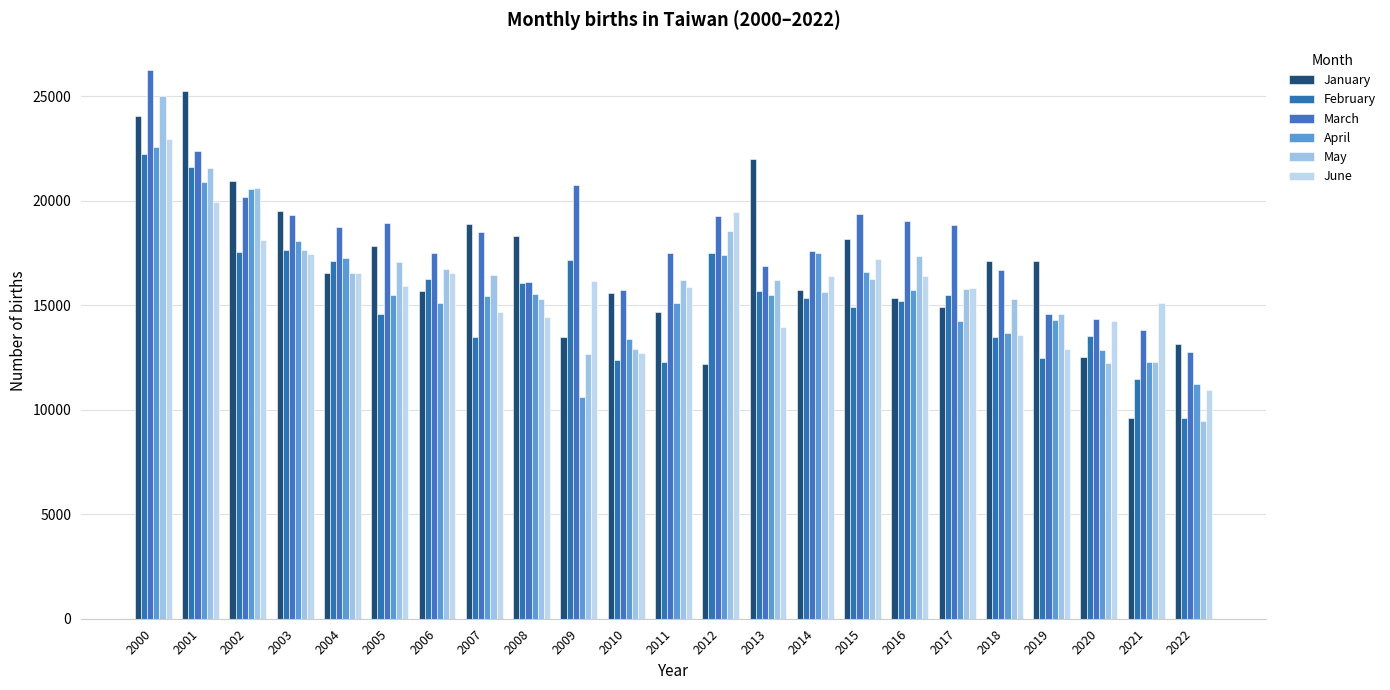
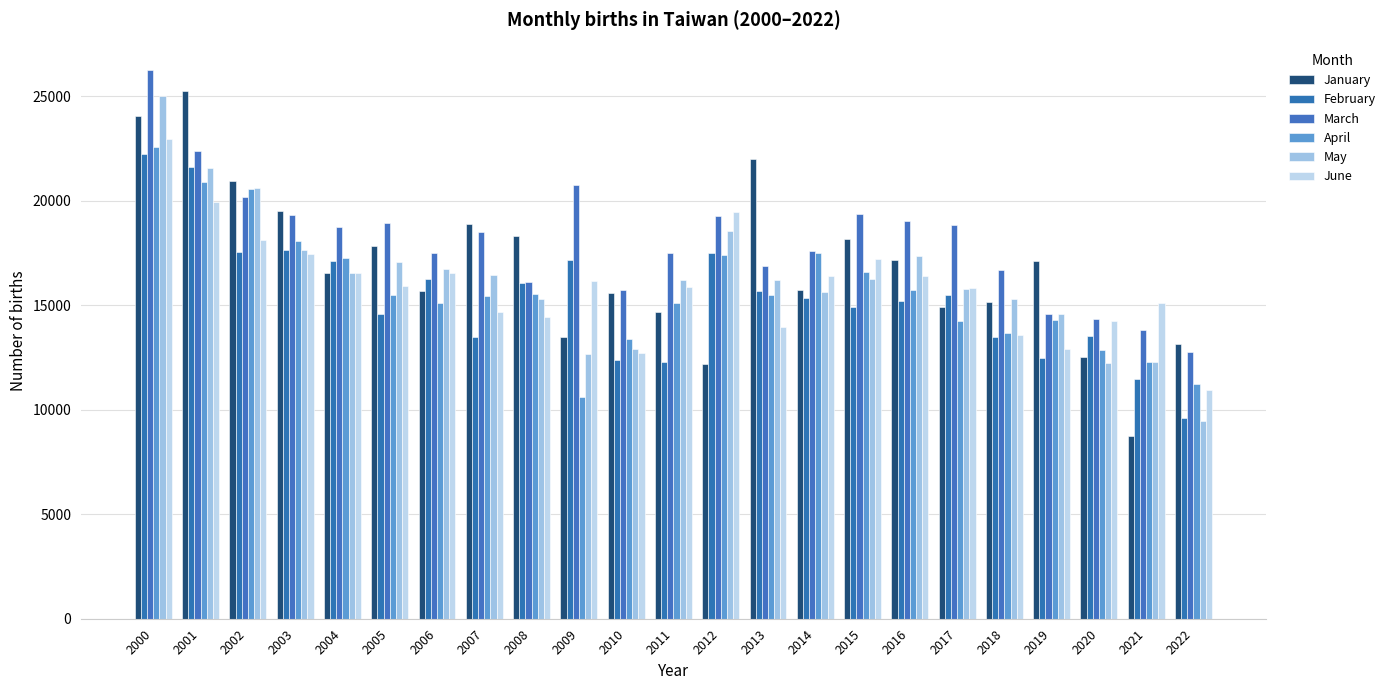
  {
    "January": {
      "2000": 24000,
      "2001": 25300,
      "2002": 20900,
      "2003": 19500,
      "2004": 16500,
      "2005": 17800,
      "2006": 15700,
      "2007": 18900,
      "2008": 18300,
      "2009": 13500,
      "2010": 15600,
      "2011": 14700,
      "2012": 12200,
      "2013": 22000,
      "2014": 15700,
      "2015": 18200,
-     "2016": 15400,
+     "2016": 17200,
      "2017": 14900,
-     "2018": 17100,
+     "2018": 15200,
      "2019": 17100,
      "2020": 12500,
-     "2021": 9600,
+     "2021": 8700,
      "2022": 13100
    }
  }
